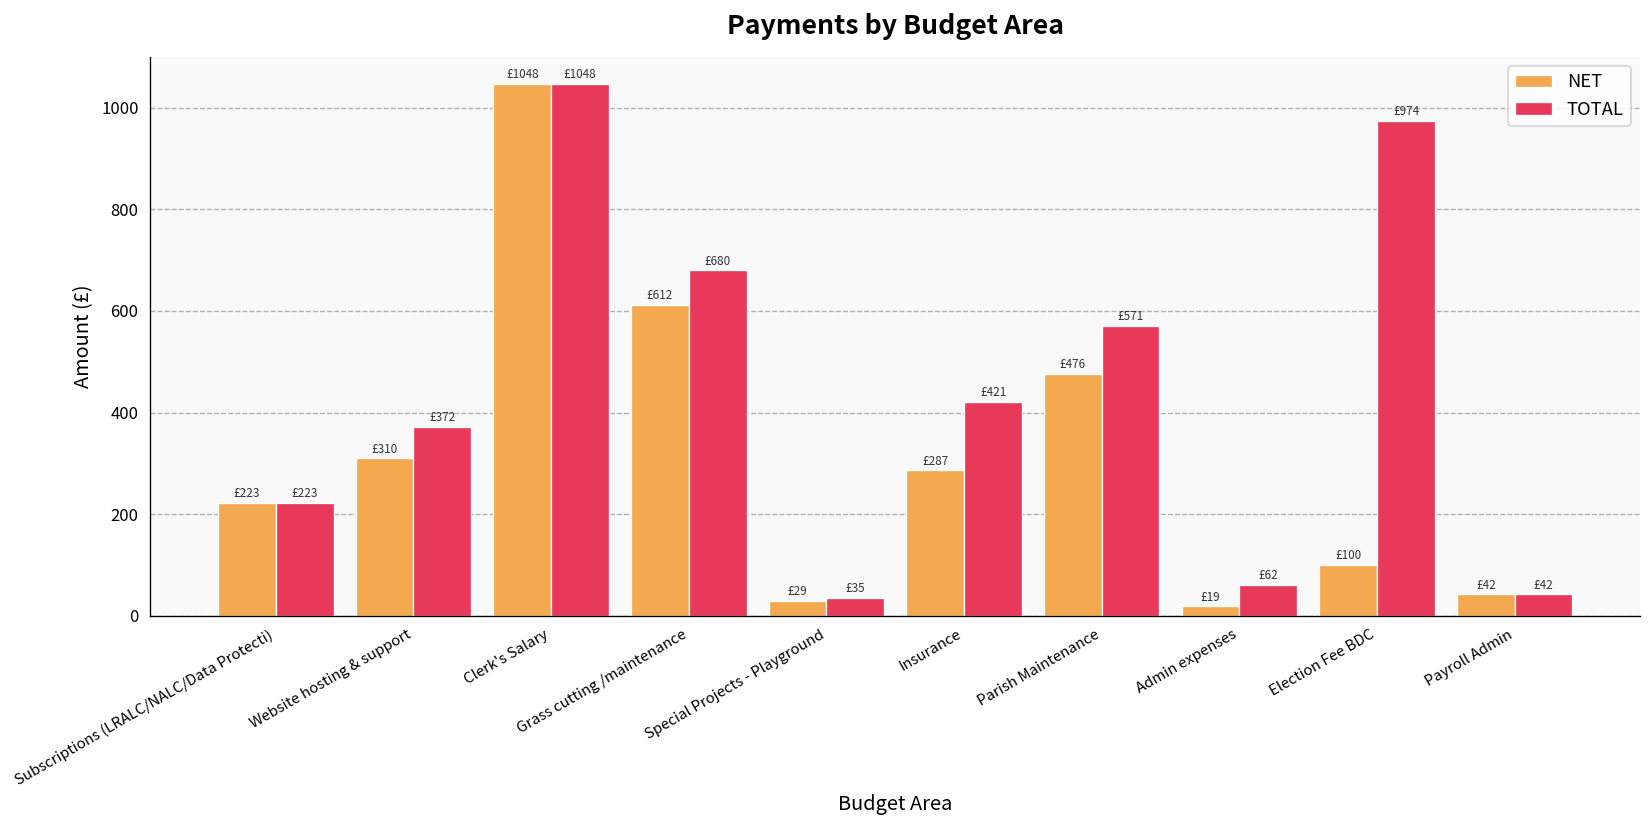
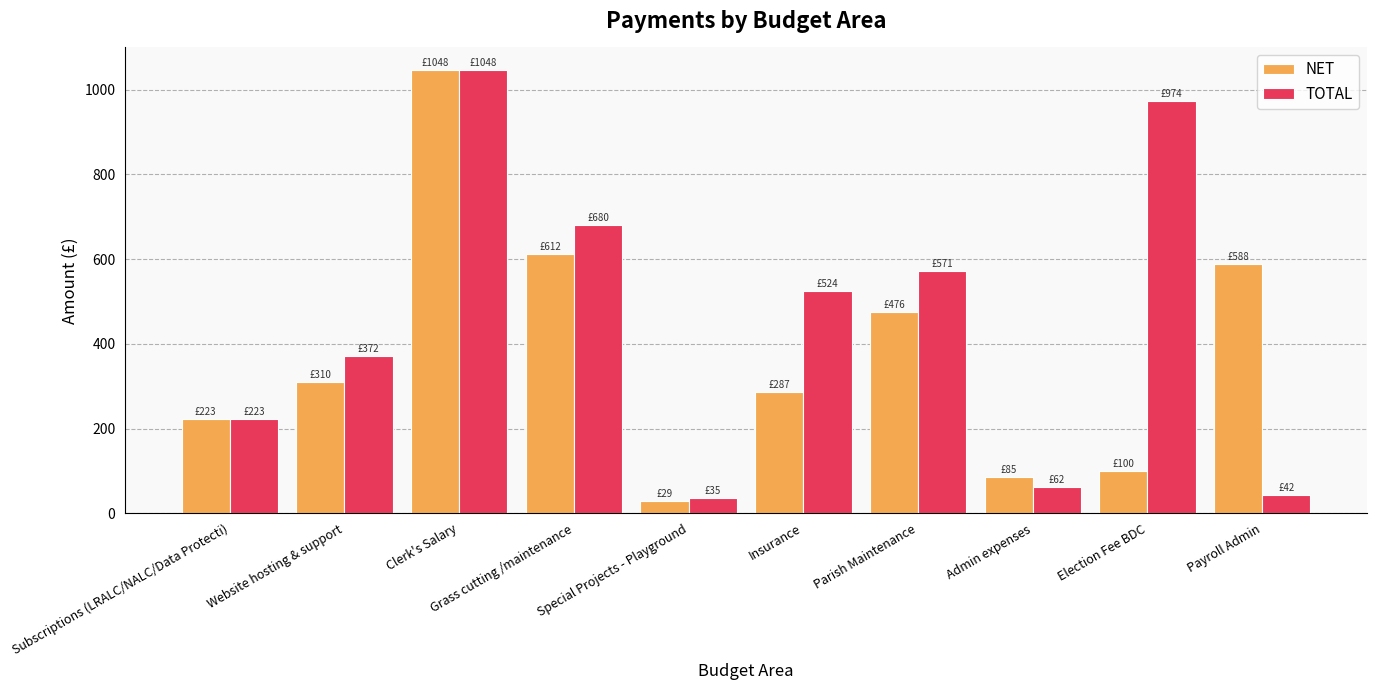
  {
    "NET": {
      "Subscriptions (LRALC/NALC/Data Protecti)": "£223",
      "Website hosting & support": "£310",
      "Clerk's Salary": "£1048",
      "Grass cutting /maintenance": "£612",
      "Special Projects - Playground": "£29",
      "Insurance": "£287",
      "Parish Maintenance": "£476",
-     "Admin expenses": "£19",
+     "Admin expenses": "£85",
      "Election Fee BDC": "£100",
-     "Payroll Admin": "£42"
+     "Payroll Admin": "£588"
    },
    "TOTAL": {
      "Subscriptions (LRALC/NALC/Data Protecti)": "£223",
      "Website hosting & support": "£372",
      "Clerk's Salary": "£1048",
      "Grass cutting /maintenance": "£680",
      "Special Projects - Playground": "£35",
-     "Insurance": "£421",
+     "Insurance": "£524",
      "Parish Maintenance": "£571",
      "Admin expenses": "£62",
      "Election Fee BDC": "£974",
      "Payroll Admin": "£42"
    }
  }
